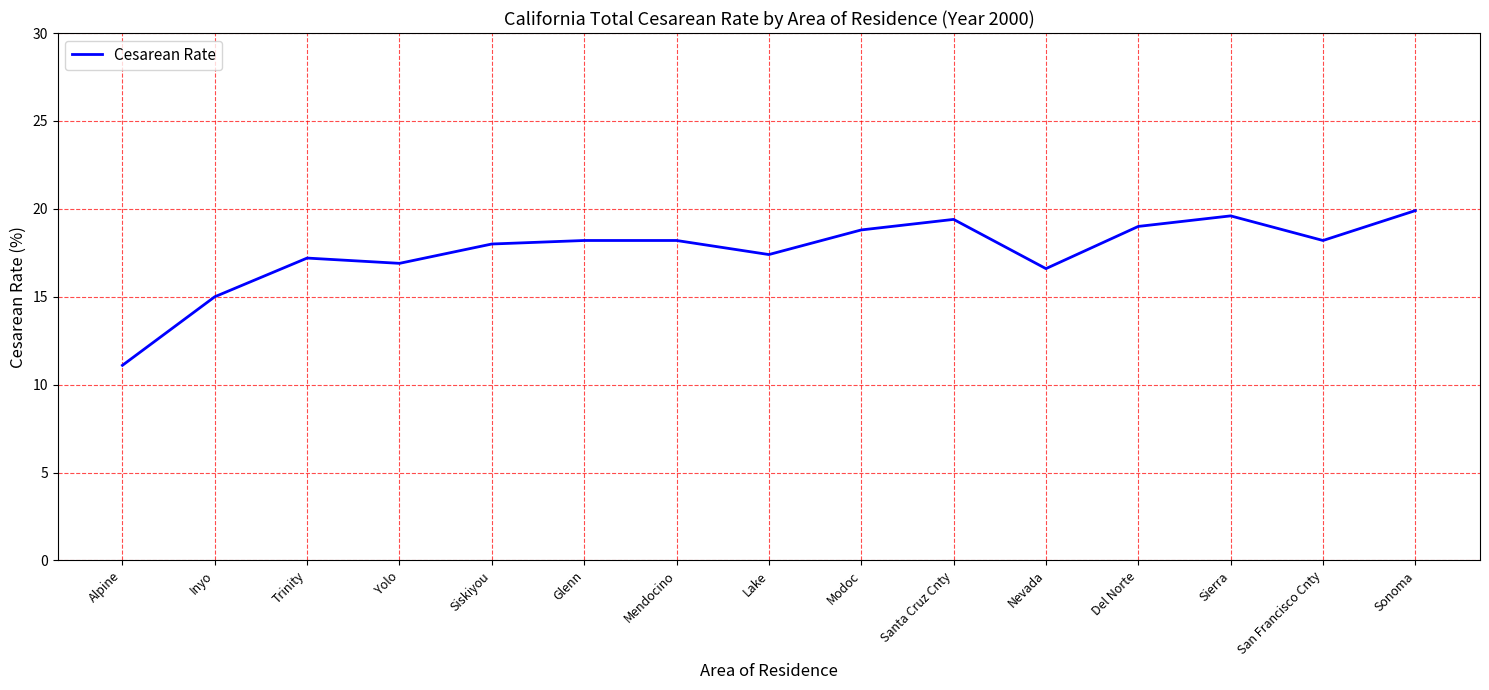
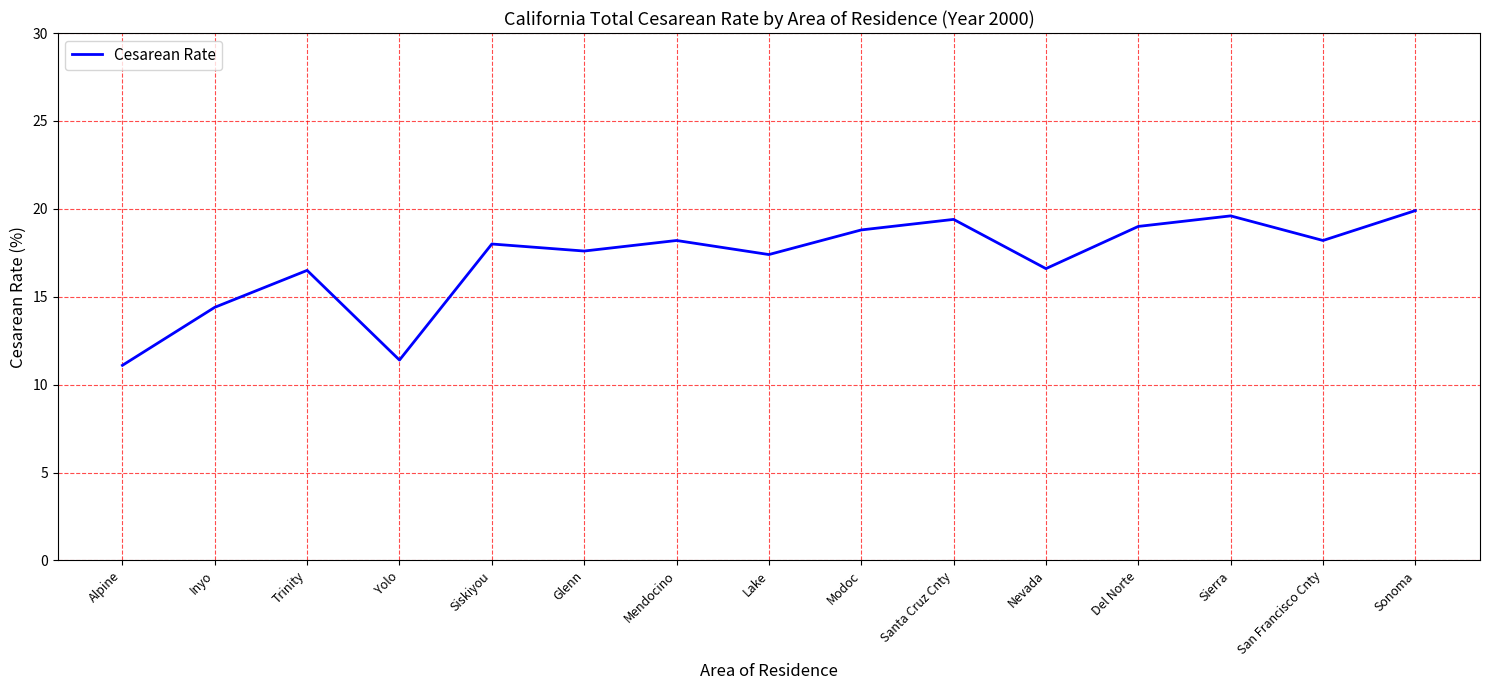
  {
    "Alpine": 11.1,
-   "Inyo": 15.0,
-   "Trinity": 17.2,
-   "Yolo": 16.9,
+   "Inyo": 14.4,
+   "Trinity": 16.5,
+   "Yolo": 11.4,
    "Siskiyou": 18.0,
-   "Glenn": 18.2,
+   "Glenn": 17.6,
    "Mendocino": 18.2,
    "Lake": 17.4,
    "Modoc": 18.8,
    "Santa Cruz Cnty": 19.4,
    "Nevada": 16.6,
    "Del Norte": 19.0,
    "Sierra": 19.6,
    "San Francisco Cnty": 18.2,
    "Sonoma": 19.9
  }
